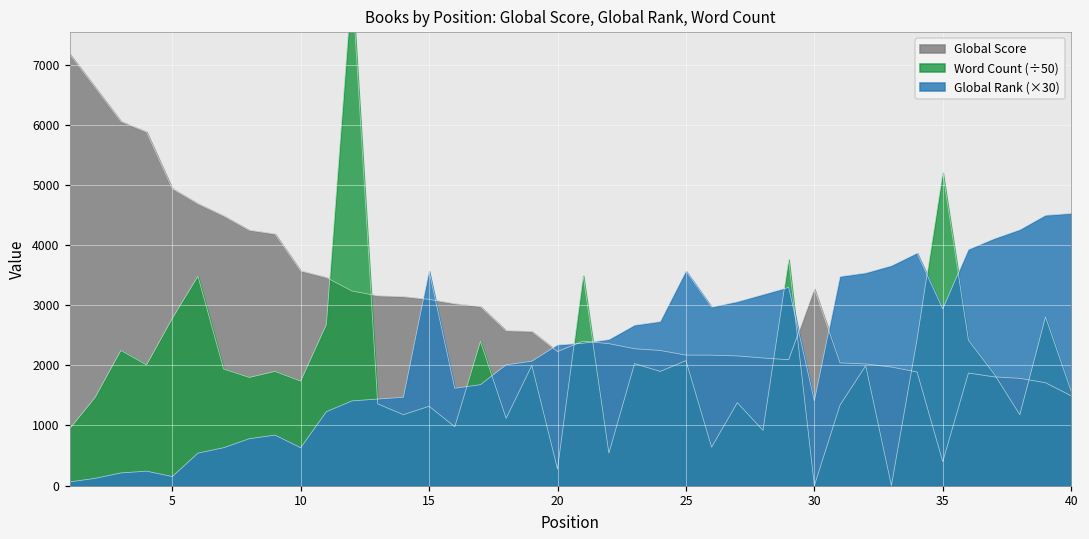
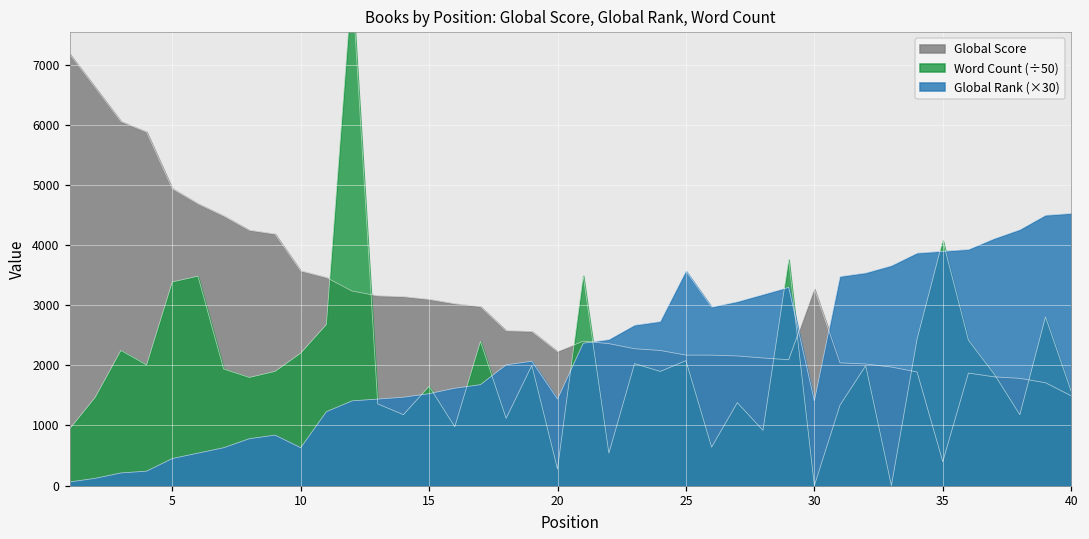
  {
    "Global Score": {
      "5": 4900,
      "10": 3600,
      "15": 3100,
      "20": 2200,
      "25": 2200,
      "30": 3300,
      "35": 400,
      "40": 1500
    },
    "Word Count (÷50)": {
-     "5": 2800,
-     "10": 1700,
-     "15": 1300,
+     "5": 3400,
+     "10": 2200,
+     "15": 1700,
      "20": 300,
      "25": 2100,
      "30": 0,
-     "35": 5200,
+     "35": 4100,
      "40": 1600
    },
    "Global Rank (×30)": {
-     "5": 200,
+     "5": 500,
      "10": 600,
-     "15": 3600,
-     "20": 2300,
+     "15": 1500,
+     "20": 1400,
      "25": 3600,
      "30": 1400,
-     "35": 2900,
+     "35": 3900,
      "40": 4500
    }
  }
